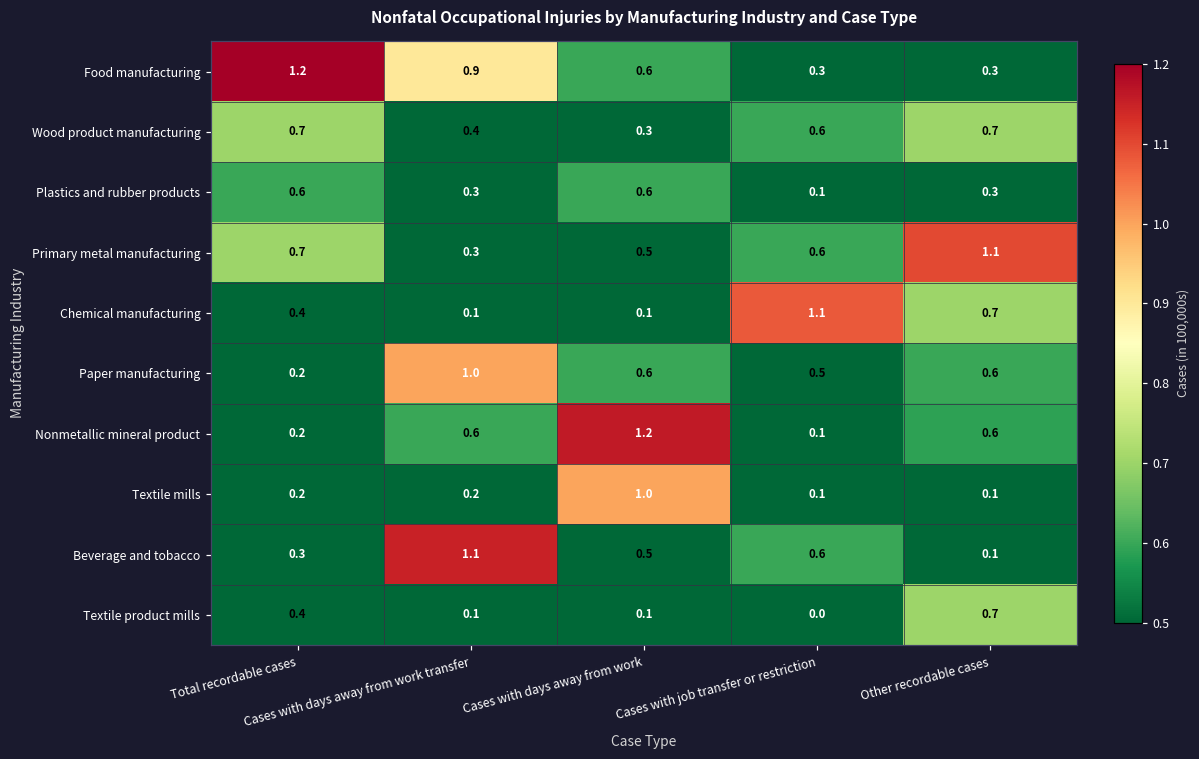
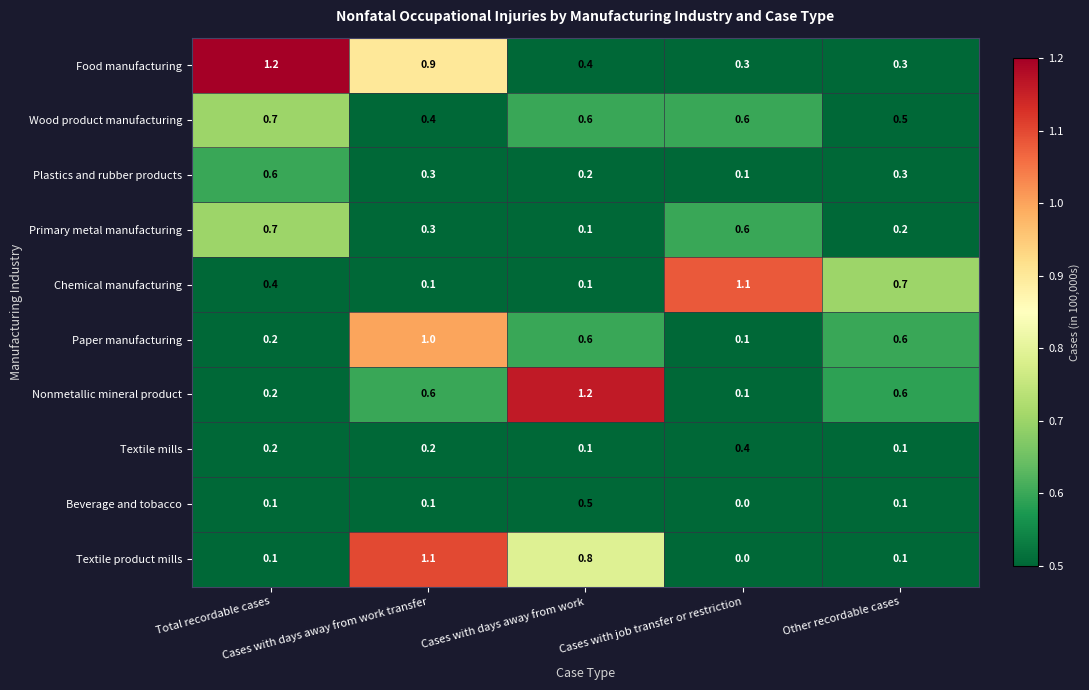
  {
    "Food manufacturing": {
      "Total recordable cases": 1.2,
      "Cases with days away from work transfer": 0.9,
-     "Cases with days away from work": 0.6,
+     "Cases with days away from work": 0.4,
      "Cases with job transfer or restriction": 0.3,
      "Other recordable cases": 0.3
    },
    "Wood product manufacturing": {
      "Total recordable cases": 0.7,
      "Cases with days away from work transfer": 0.4,
-     "Cases with days away from work": 0.3,
+     "Cases with days away from work": 0.6,
      "Cases with job transfer or restriction": 0.6,
-     "Other recordable cases": 0.7
+     "Other recordable cases": 0.5
    },
    "Plastics and rubber products": {
      "Total recordable cases": 0.6,
      "Cases with days away from work transfer": 0.3,
-     "Cases with days away from work": 0.6,
+     "Cases with days away from work": 0.2,
      "Cases with job transfer or restriction": 0.1,
      "Other recordable cases": 0.3
    },
    "Primary metal manufacturing": {
      "Total recordable cases": 0.7,
      "Cases with days away from work transfer": 0.3,
-     "Cases with days away from work": 0.5,
+     "Cases with days away from work": 0.1,
      "Cases with job transfer or restriction": 0.6,
-     "Other recordable cases": 1.1
+     "Other recordable cases": 0.2
    },
    "Chemical manufacturing": {
      "Total recordable cases": 0.4,
      "Cases with days away from work transfer": 0.1,
      "Cases with days away from work": 0.1,
      "Cases with job transfer or restriction": 1.1,
      "Other recordable cases": 0.7
    },
    "Paper manufacturing": {
      "Total recordable cases": 0.2,
      "Cases with days away from work transfer": 1.0,
      "Cases with days away from work": 0.6,
-     "Cases with job transfer or restriction": 0.5,
+     "Cases with job transfer or restriction": 0.1,
      "Other recordable cases": 0.6
    },
    "Nonmetallic mineral product": {
      "Total recordable cases": 0.2,
      "Cases with days away from work transfer": 0.6,
      "Cases with days away from work": 1.2,
      "Cases with job transfer or restriction": 0.1,
      "Other recordable cases": 0.6
    },
    "Textile mills": {
      "Total recordable cases": 0.2,
      "Cases with days away from work transfer": 0.2,
-     "Cases with days away from work": 1.0,
-     "Cases with job transfer or restriction": 0.1,
+     "Cases with days away from work": 0.1,
+     "Cases with job transfer or restriction": 0.4,
      "Other recordable cases": 0.1
    },
    "Beverage and tobacco": {
-     "Total recordable cases": 0.3,
-     "Cases with days away from work transfer": 1.1,
+     "Total recordable cases": 0.1,
+     "Cases with days away from work transfer": 0.1,
      "Cases with days away from work": 0.5,
-     "Cases with job transfer or restriction": 0.6,
+     "Cases with job transfer or restriction": 0.0,
      "Other recordable cases": 0.1
    },
    "Textile product mills": {
-     "Total recordable cases": 0.4,
-     "Cases with days away from work transfer": 0.1,
-     "Cases with days away from work": 0.1,
+     "Total recordable cases": 0.1,
+     "Cases with days away from work transfer": 1.1,
+     "Cases with days away from work": 0.8,
      "Cases with job transfer or restriction": 0.0,
-     "Other recordable cases": 0.7
+     "Other recordable cases": 0.1
    }
  }
